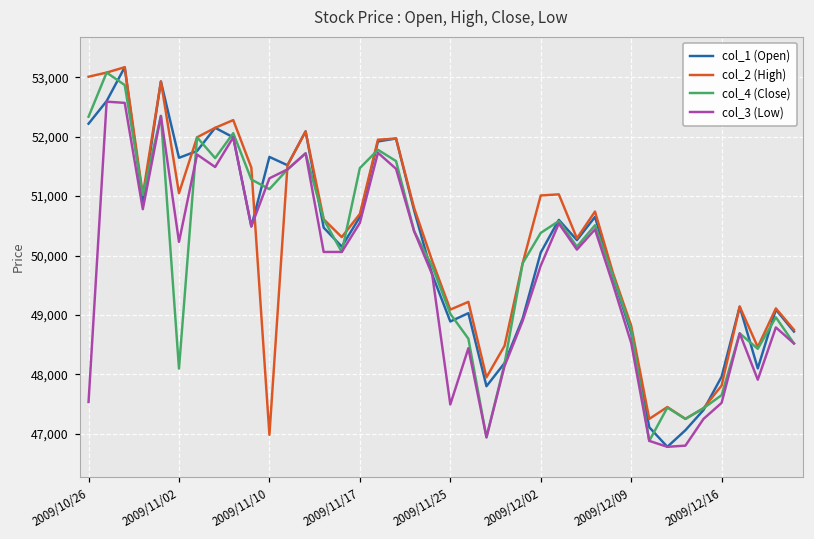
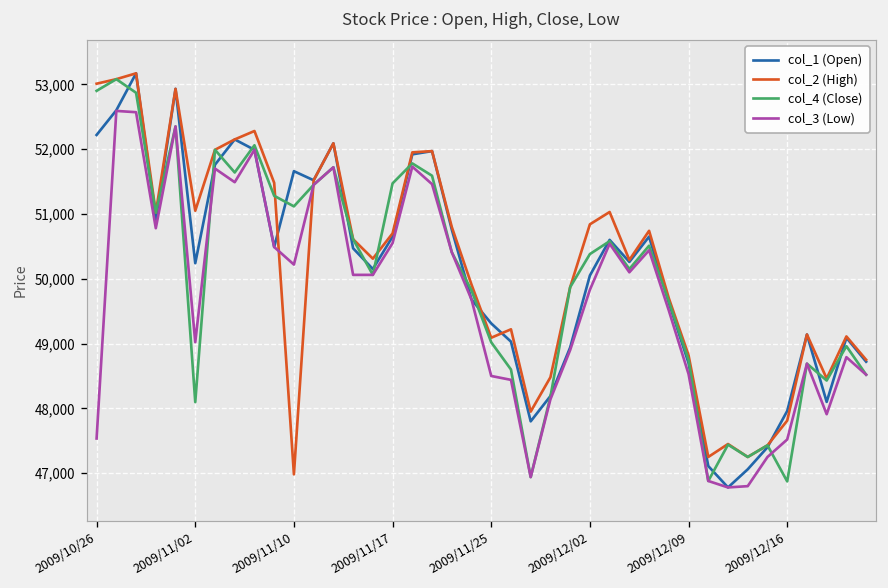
  {
    "col_1 (Open)": {
      "2009/10/26": "52,200",
-     "2009/11/02": "51,600",
+     "2009/11/02": "50,200",
      "2009/11/10": "51,700",
      "2009/11/17": "50,700",
-     "2009/11/25": "48,900",
+     "2009/11/25": "49,300",
      "2009/12/02": "50,100",
      "2009/12/09": "48,700",
      "2009/12/16": "48,000"
    },
    "col_2 (High)": {
      "2009/10/26": "53,000",
      "2009/11/02": "51,100",
      "2009/11/10": "47,000",
      "2009/11/17": "50,700",
      "2009/11/25": "49,100",
-     "2009/12/02": "51,000",
+     "2009/12/02": "50,800",
      "2009/12/09": "48,800",
      "2009/12/16": "47,800"
    },
    "col_4 (Close)": {
-     "2009/10/26": "52,300",
+     "2009/10/26": "52,900",
      "2009/11/02": "48,100",
      "2009/11/10": "51,100",
      "2009/11/17": "51,500",
      "2009/11/25": "49,000",
      "2009/12/02": "50,400",
      "2009/12/09": "48,800",
-     "2009/12/16": "47,700"
+     "2009/12/16": "46,900"
    },
    "col_3 (Low)": {
      "2009/10/26": "47,500",
-     "2009/11/02": "50,200",
-     "2009/11/10": "51,300",
+     "2009/11/02": "49,000",
+     "2009/11/10": "50,200",
      "2009/11/17": "50,600",
-     "2009/11/25": "47,500",
+     "2009/11/25": "48,500",
      "2009/12/02": "49,800",
      "2009/12/09": "48,500",
      "2009/12/16": "47,500"
    }
  }
